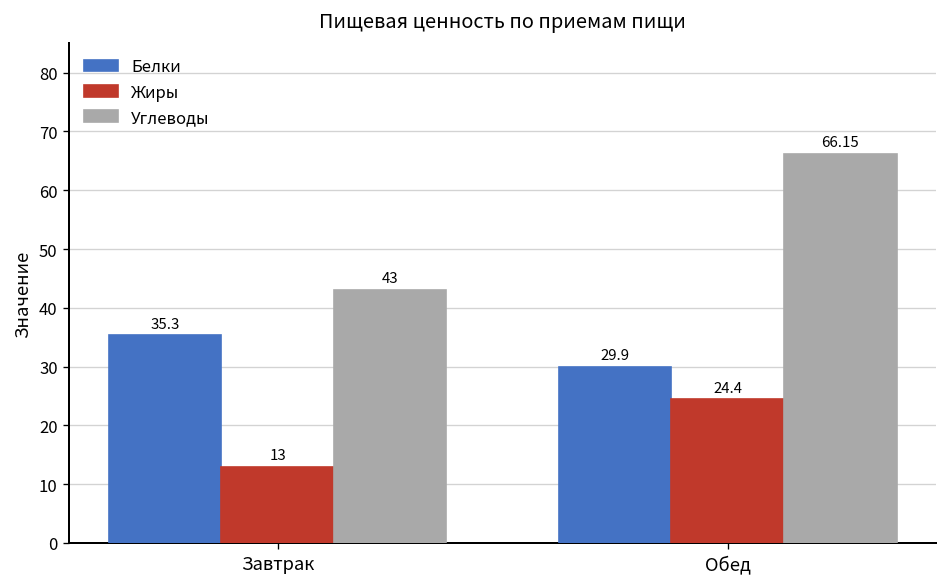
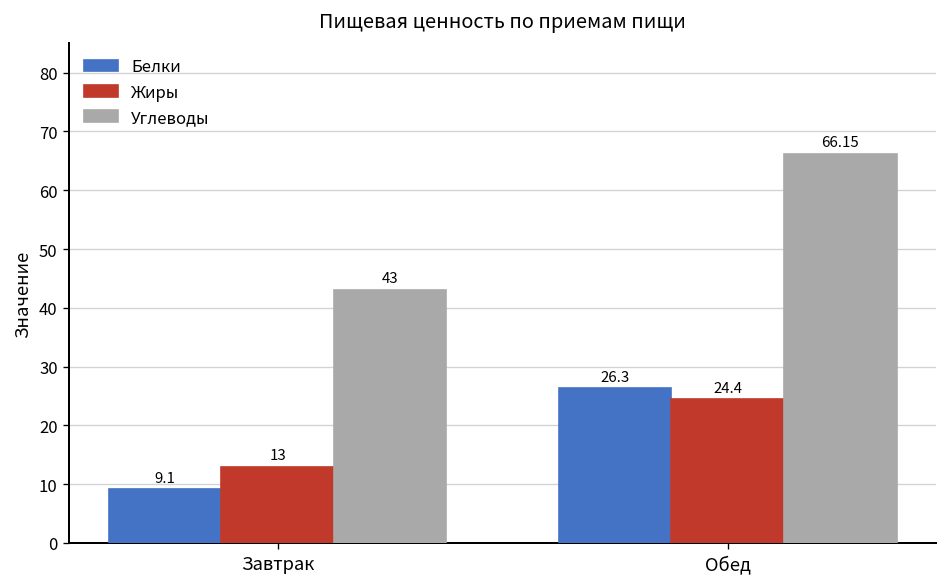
  {
    "Белки": {
-     "Завтрак": 35.3,
-     "Обед": 29.9
+     "Завтрак": 9.1,
+     "Обед": 26.3
    },
    "Жиры": {
      "Завтрак": 13,
      "Обед": 24.4
    },
    "Углеводы": {
      "Завтрак": 43,
      "Обед": 66.15
    }
  }
